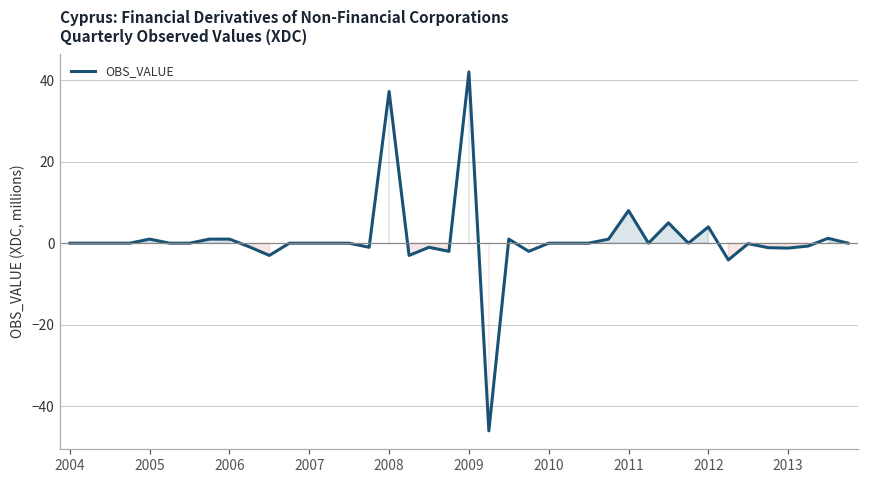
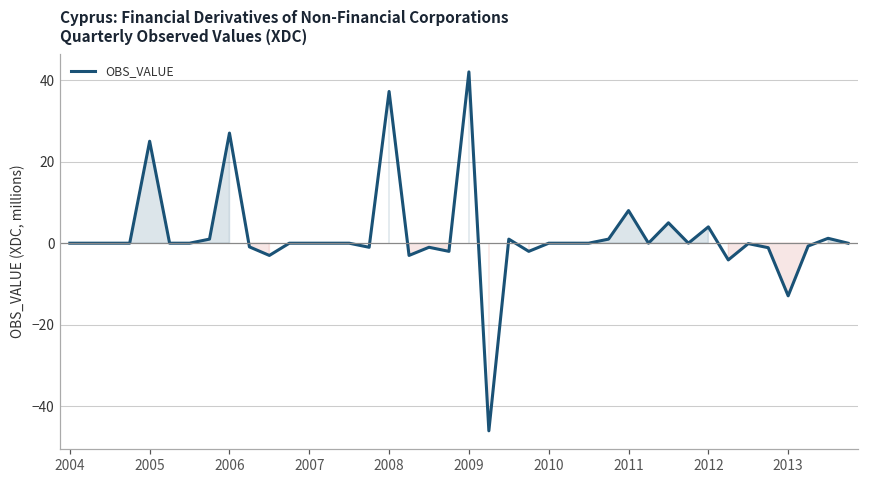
  {
    "2004": 0,
-   "2005": 1,
-   "2006": 1,
+   "2005": 25,
+   "2006": 27,
    "2007": 0,
    "2008": 37,
    "2009": 42,
    "2010": 0,
    "2011": 8,
    "2012": 4,
-   "2013": -1
+   "2013": -13
  }
